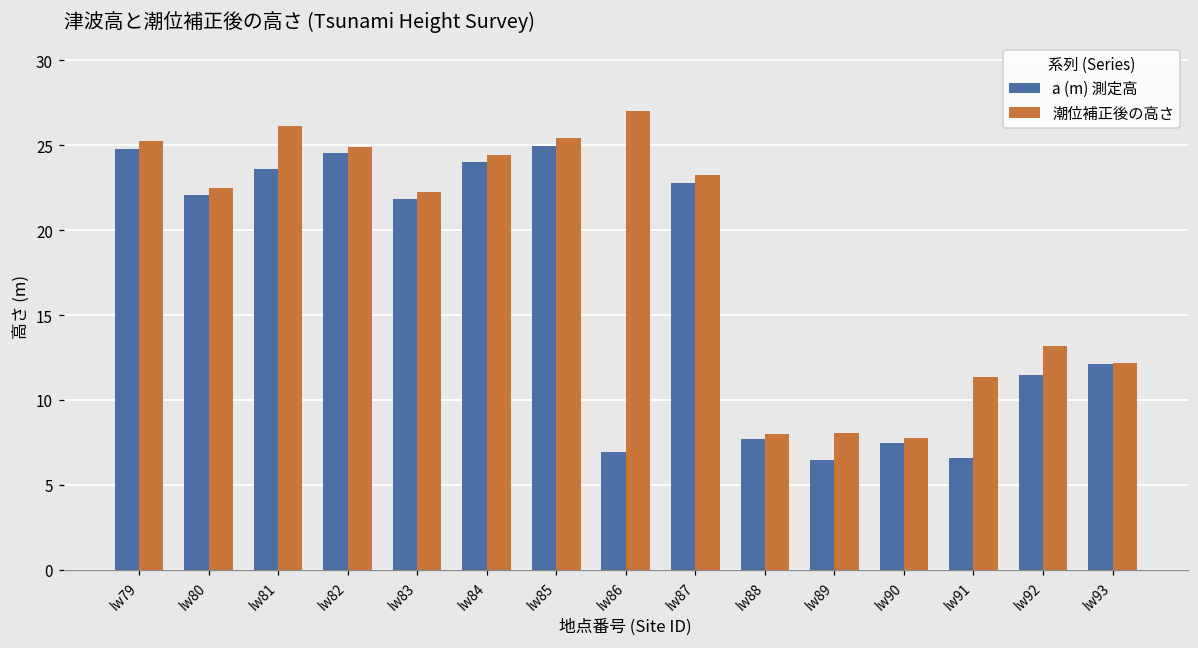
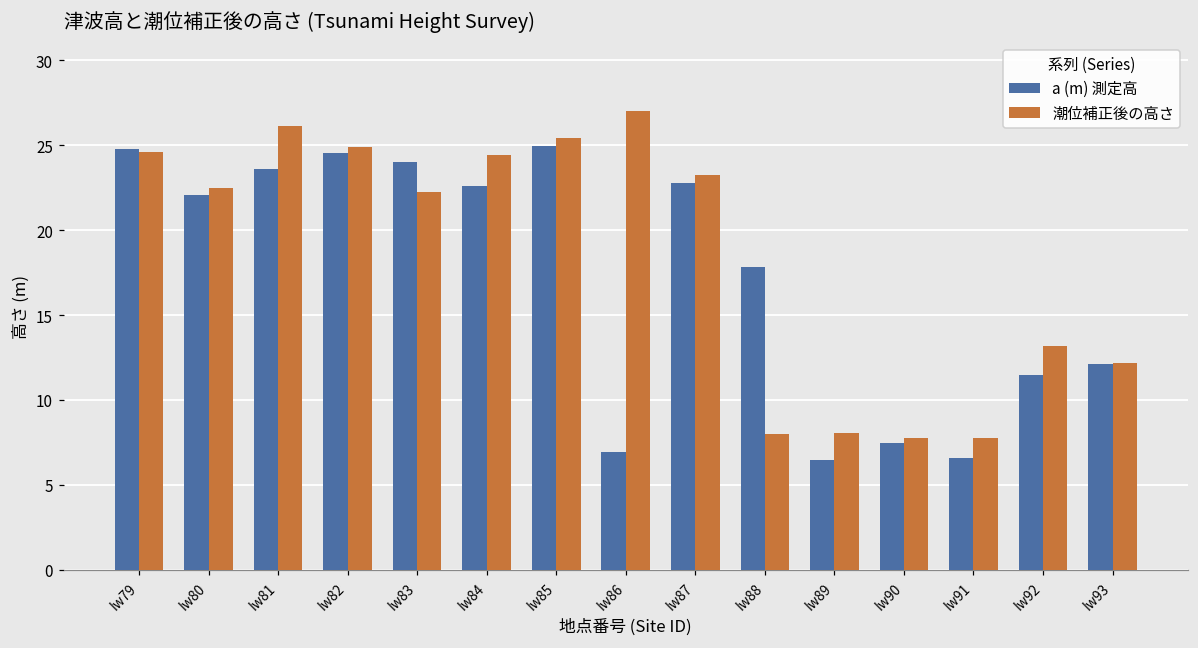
  {
    "a (m) 測定高": {
      "Iw79": 24.8,
      "Iw80": 22.0,
      "Iw81": 23.6,
      "Iw82": 24.6,
-     "Iw83": 21.8,
-     "Iw84": 24.0,
+     "Iw83": 24.0,
+     "Iw84": 22.6,
      "Iw85": 25.0,
      "Iw86": 7.0,
      "Iw87": 22.8,
-     "Iw88": 7.7,
+     "Iw88": 17.8,
      "Iw89": 6.5,
      "Iw90": 7.4,
      "Iw91": 6.6,
      "Iw92": 11.5,
      "Iw93": 12.1
    },
    "潮位補正後の高さ": {
-     "Iw79": 25.2,
+     "Iw79": 24.6,
      "Iw80": 22.5,
      "Iw81": 26.2,
      "Iw82": 24.9,
      "Iw83": 22.3,
      "Iw84": 24.4,
      "Iw85": 25.4,
      "Iw86": 27.0,
      "Iw87": 23.2,
      "Iw88": 8.0,
      "Iw89": 8.1,
      "Iw90": 7.8,
-     "Iw91": 11.4,
+     "Iw91": 7.7,
      "Iw92": 13.2,
      "Iw93": 12.2
    }
  }
